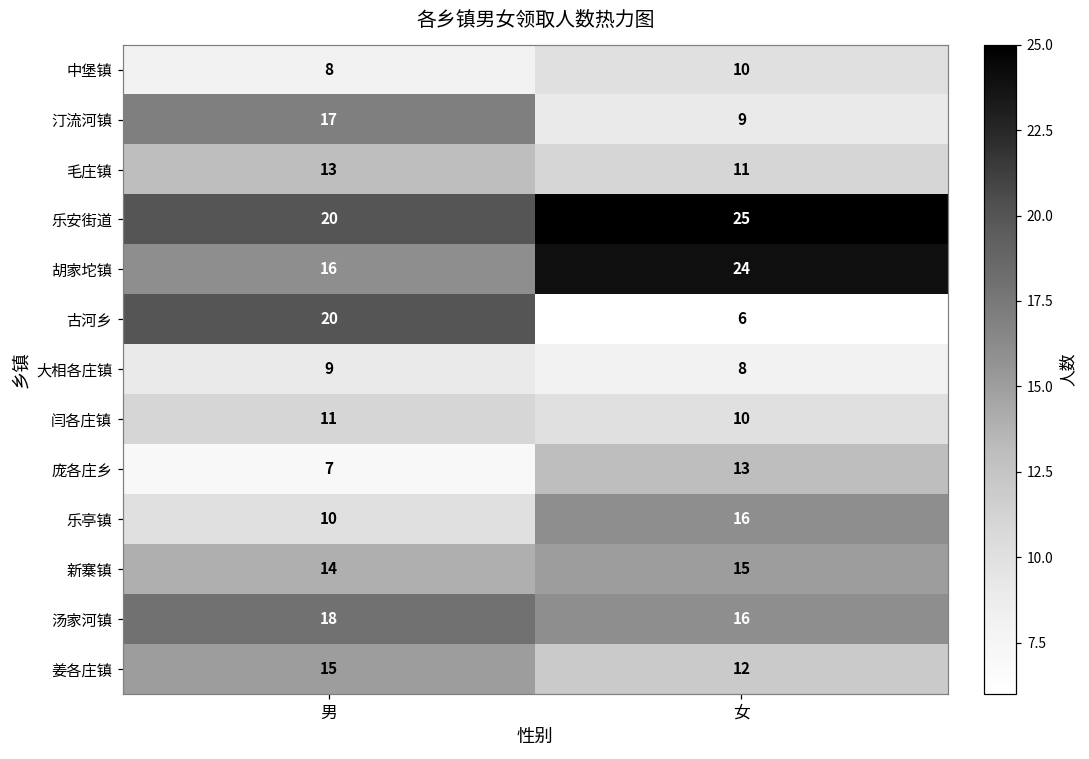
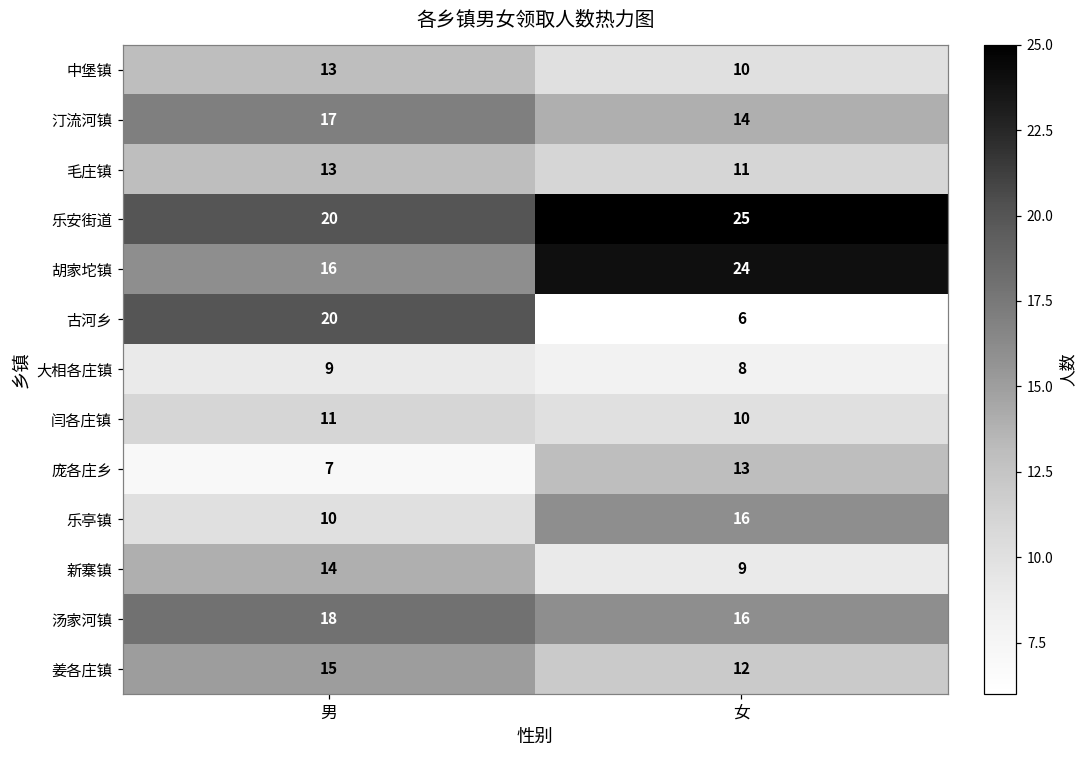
  {
    "中堡镇": {
-     "男": 8,
+     "男": 13,
      "女": 10
    },
    "汀流河镇": {
      "男": 17,
-     "女": 9
+     "女": 14
    },
    "毛庄镇": {
      "男": 13,
      "女": 11
    },
    "乐安街道": {
      "男": 20,
      "女": 25
    },
    "胡家坨镇": {
      "男": 16,
      "女": 24
    },
    "古河乡": {
      "男": 20,
      "女": 6
    },
    "大相各庄镇": {
      "男": 9,
      "女": 8
    },
    "闫各庄镇": {
      "男": 11,
      "女": 10
    },
    "庞各庄乡": {
      "男": 7,
      "女": 13
    },
    "乐亭镇": {
      "男": 10,
      "女": 16
    },
    "新寨镇": {
      "男": 14,
-     "女": 15
+     "女": 9
    },
    "汤家河镇": {
      "男": 18,
      "女": 16
    },
    "姜各庄镇": {
      "男": 15,
      "女": 12
    }
  }
